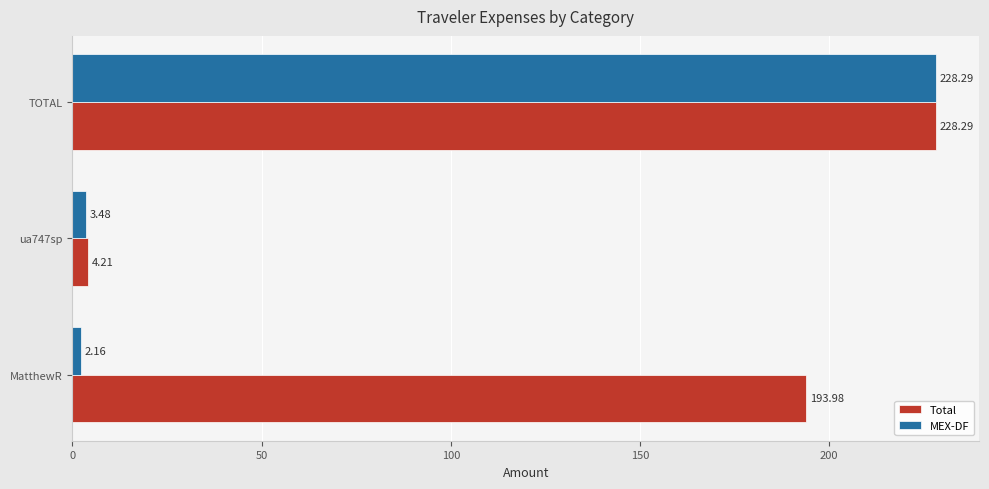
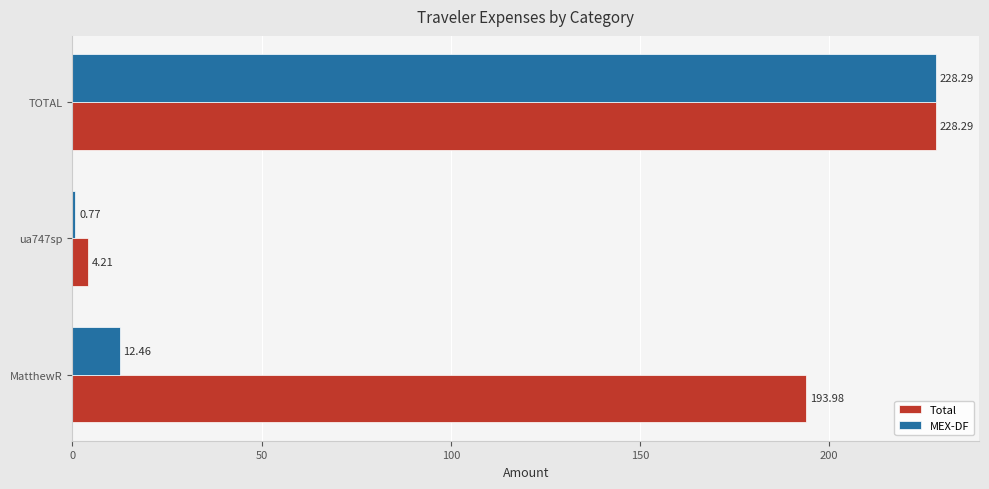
  {
    "Total": {
      "TOTAL": 228.29,
      "ua747sp": 4.21,
      "MatthewR": 193.98
    },
    "MEX-DF": {
      "TOTAL": 228.29,
-     "ua747sp": 3.48,
-     "MatthewR": 2.16
+     "ua747sp": 0.77,
+     "MatthewR": 12.46
    }
  }
